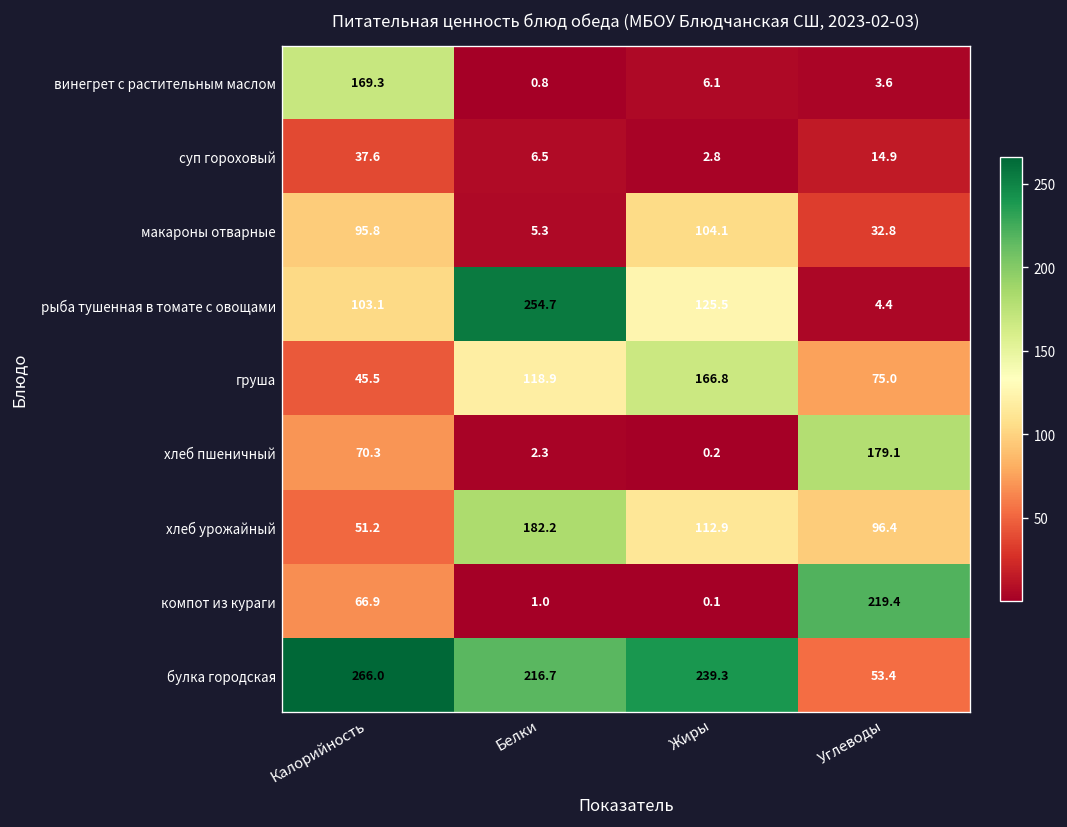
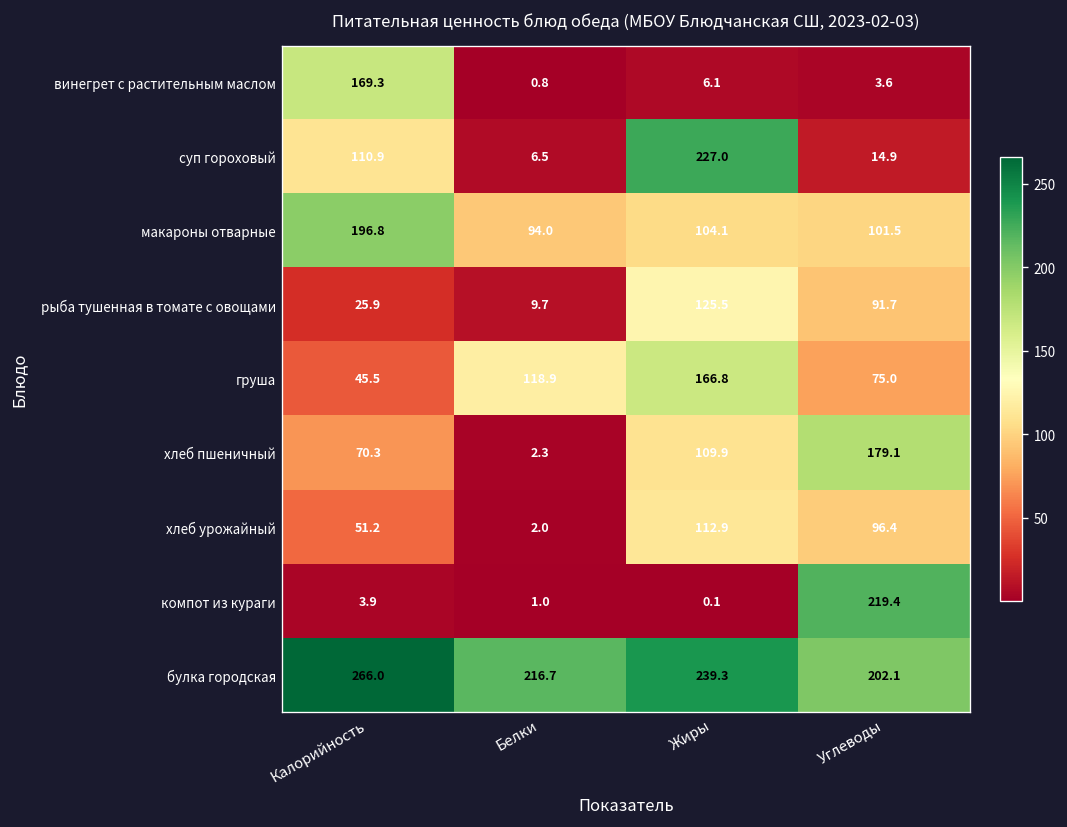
  {
    "винегрет с растительным маслом": {
      "Калорийность": 169.3,
      "Белки": 0.8,
      "Жиры": 6.1,
      "Углеводы": 3.6
    },
    "суп гороховый": {
-     "Калорийность": 37.6,
+     "Калорийность": 110.9,
      "Белки": 6.5,
-     "Жиры": 2.8,
+     "Жиры": 227.0,
      "Углеводы": 14.9
    },
    "макароны отварные": {
-     "Калорийность": 95.8,
-     "Белки": 5.3,
+     "Калорийность": 196.8,
+     "Белки": 94.0,
      "Жиры": 104.1,
-     "Углеводы": 32.8
+     "Углеводы": 101.5
    },
    "рыба тушенная в томате с овощами": {
-     "Калорийность": 103.1,
-     "Белки": 254.7,
+     "Калорийность": 25.9,
+     "Белки": 9.7,
      "Жиры": 125.5,
-     "Углеводы": 4.4
+     "Углеводы": 91.7
    },
    "груша": {
      "Калорийность": 45.5,
      "Белки": 118.9,
      "Жиры": 166.8,
      "Углеводы": 75.0
    },
    "хлеб пшеничный": {
      "Калорийность": 70.3,
      "Белки": 2.3,
-     "Жиры": 0.2,
+     "Жиры": 109.9,
      "Углеводы": 179.1
    },
    "хлеб урожайный": {
      "Калорийность": 51.2,
-     "Белки": 182.2,
+     "Белки": 2.0,
      "Жиры": 112.9,
      "Углеводы": 96.4
    },
    "компот из кураги": {
-     "Калорийность": 66.9,
+     "Калорийность": 3.9,
      "Белки": 1.0,
      "Жиры": 0.1,
      "Углеводы": 219.4
    },
    "булка городская": {
      "Калорийность": 266.0,
      "Белки": 216.7,
      "Жиры": 239.3,
-     "Углеводы": 53.4
+     "Углеводы": 202.1
    }
  }
